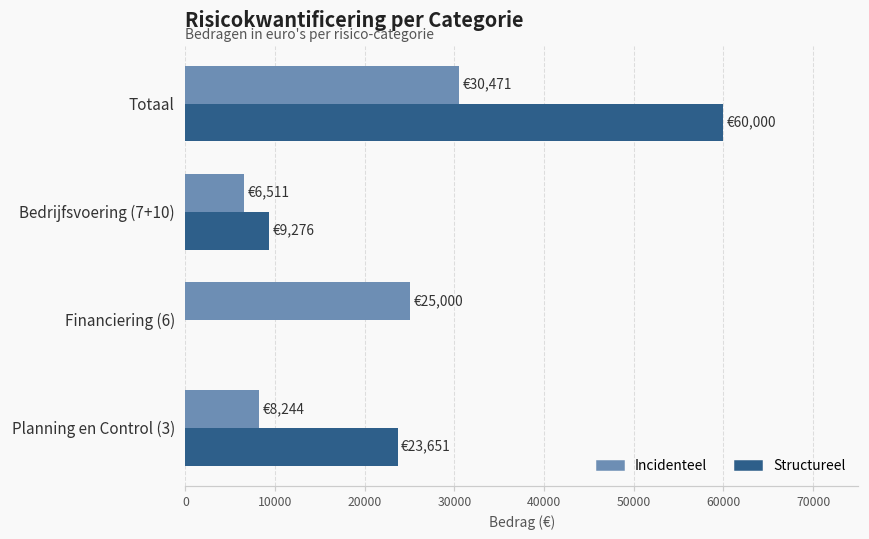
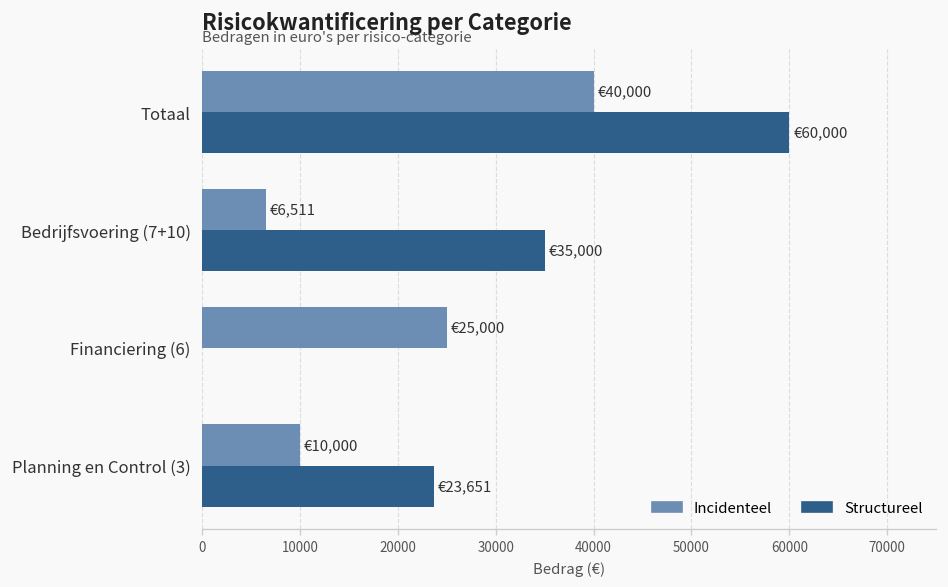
  {
    "Incidenteel": {
-     "Totaal": "€30,471",
+     "Totaal": "€40,000",
      "Bedrijfsvoering (7+10)": "€6,511",
      "Financiering (6)": "€25,000",
-     "Planning en Control (3)": "€8,244"
+     "Planning en Control (3)": "€10,000"
    },
    "Structureel": {
      "Totaal": "€60,000",
-     "Bedrijfsvoering (7+10)": "€9,276",
+     "Bedrijfsvoering (7+10)": "€35,000",
      "Planning en Control (3)": "€23,651"
    }
  }
